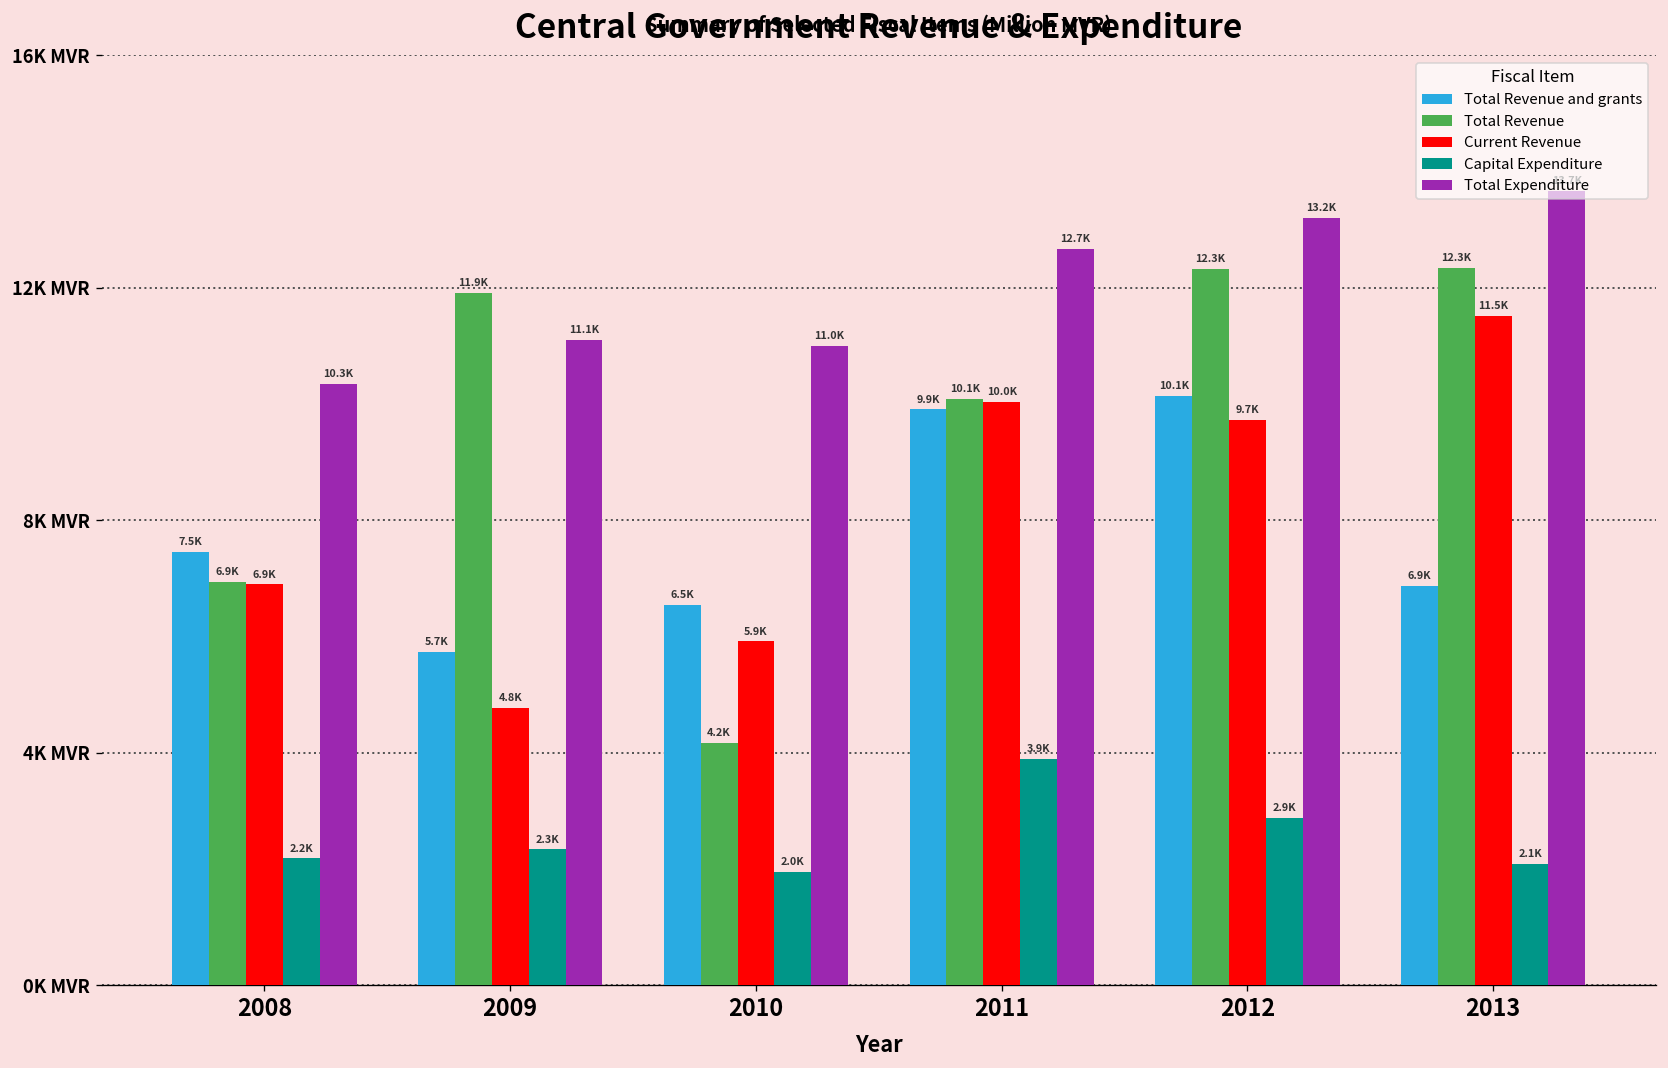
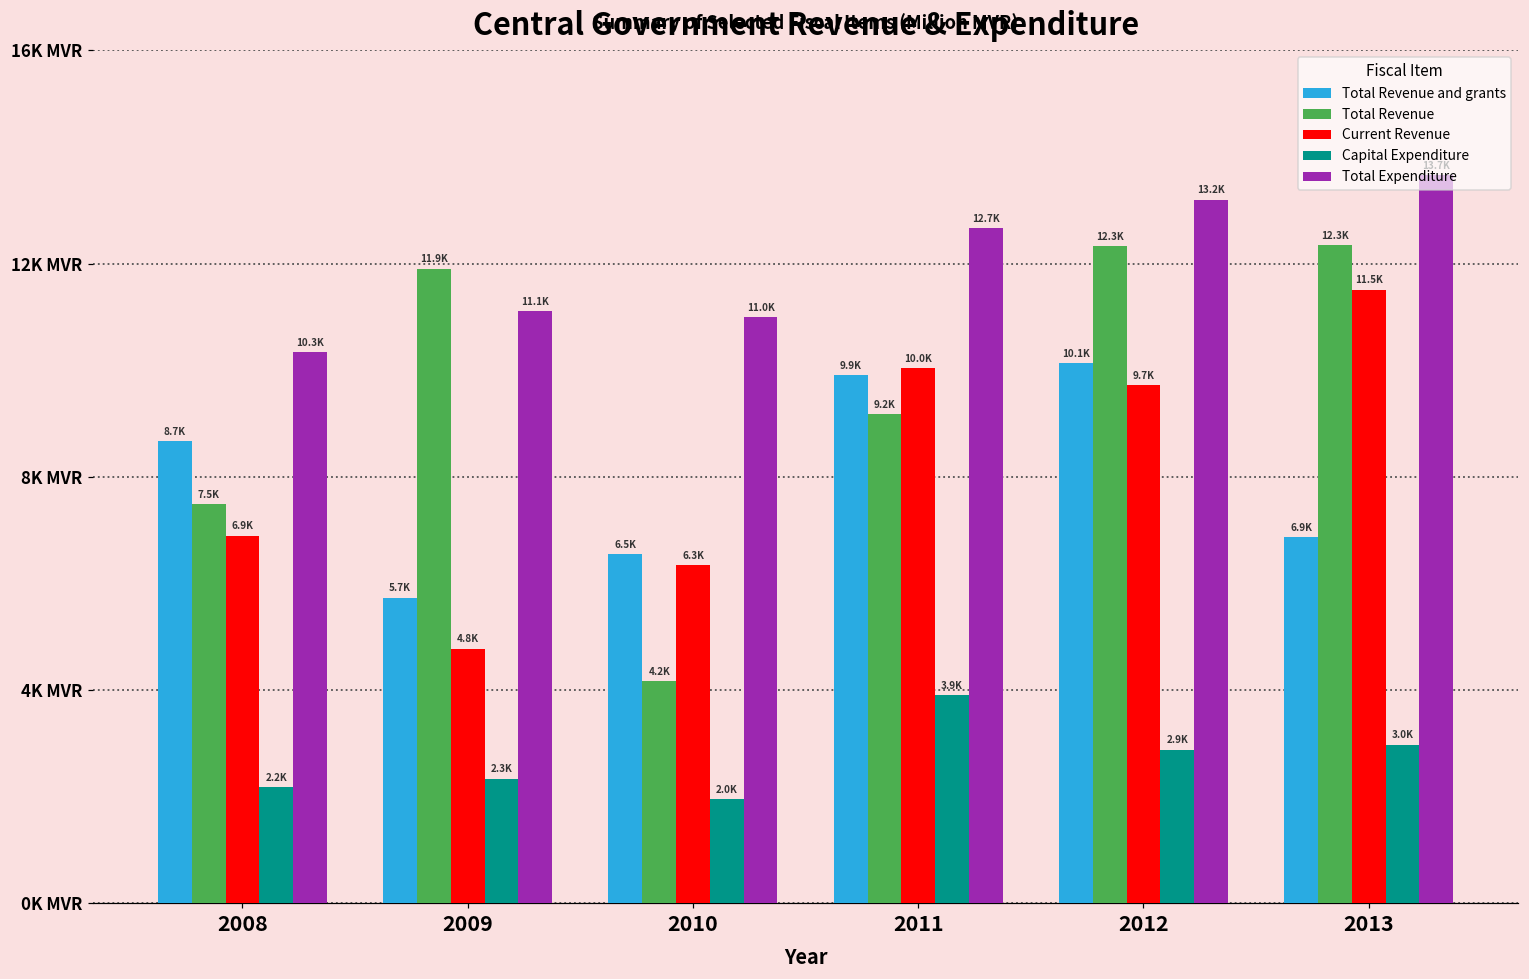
  {
    "Total Revenue and grants": {
-     "2008": "7.5K",
+     "2008": "8.7K",
      "2009": "5.7K",
      "2010": "6.5K",
      "2011": "9.9K",
      "2012": "10.1K",
      "2013": "6.9K"
    },
    "Total Revenue": {
-     "2008": "6.9K",
+     "2008": "7.5K",
      "2009": "11.9K",
      "2010": "4.2K",
-     "2011": "10.1K",
+     "2011": "9.2K",
      "2012": "12.3K",
      "2013": "12.3K"
    },
    "Current Revenue": {
      "2008": "6.9K",
      "2009": "4.8K",
-     "2010": "5.9K",
+     "2010": "6.3K",
      "2011": "10.0K",
      "2012": "9.7K",
      "2013": "11.5K"
    },
    "Capital Expenditure": {
      "2008": "2.2K",
      "2009": "2.3K",
      "2010": "2.0K",
      "2011": "3.9K",
      "2012": "2.9K",
-     "2013": "2.1K"
+     "2013": "3.0K"
    },
    "Total Expenditure": {
      "2008": "10.3K",
      "2009": "11.1K",
      "2010": "11.0K",
      "2011": "12.7K",
      "2012": "13.2K"
    }
  }
